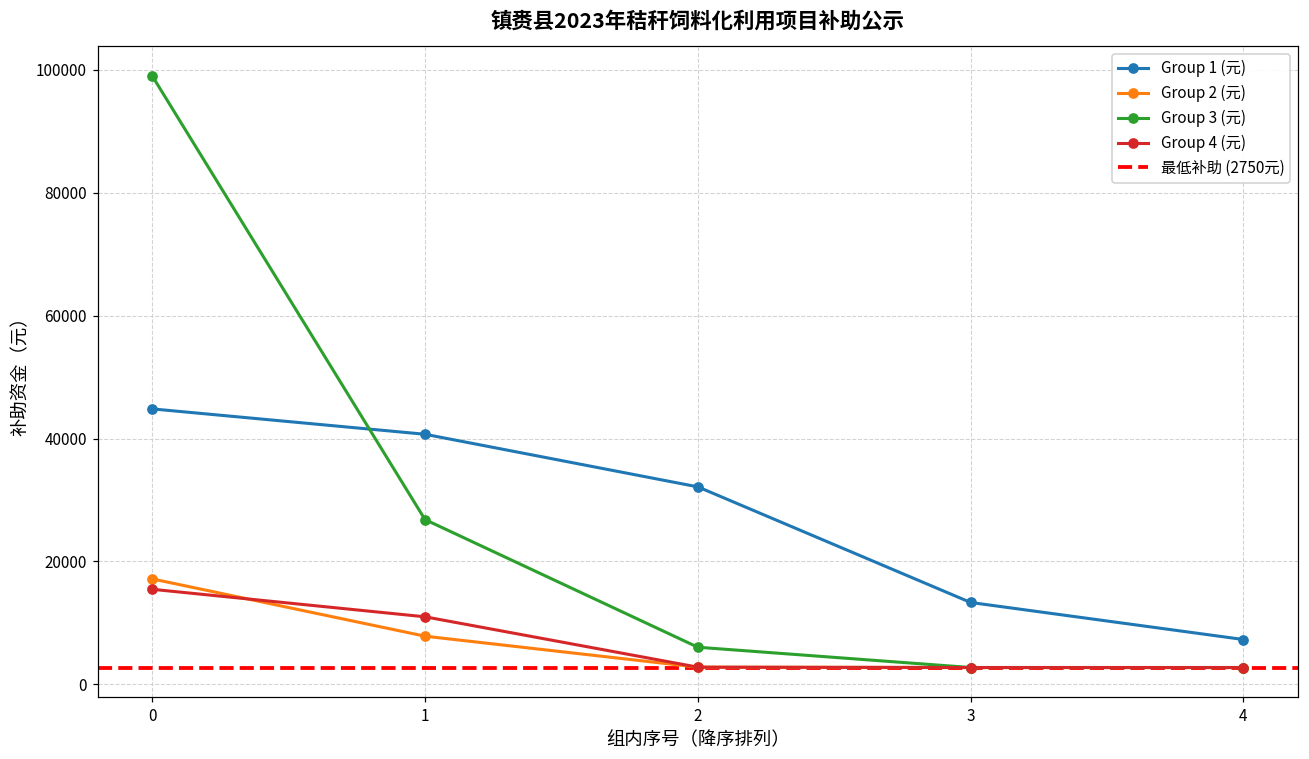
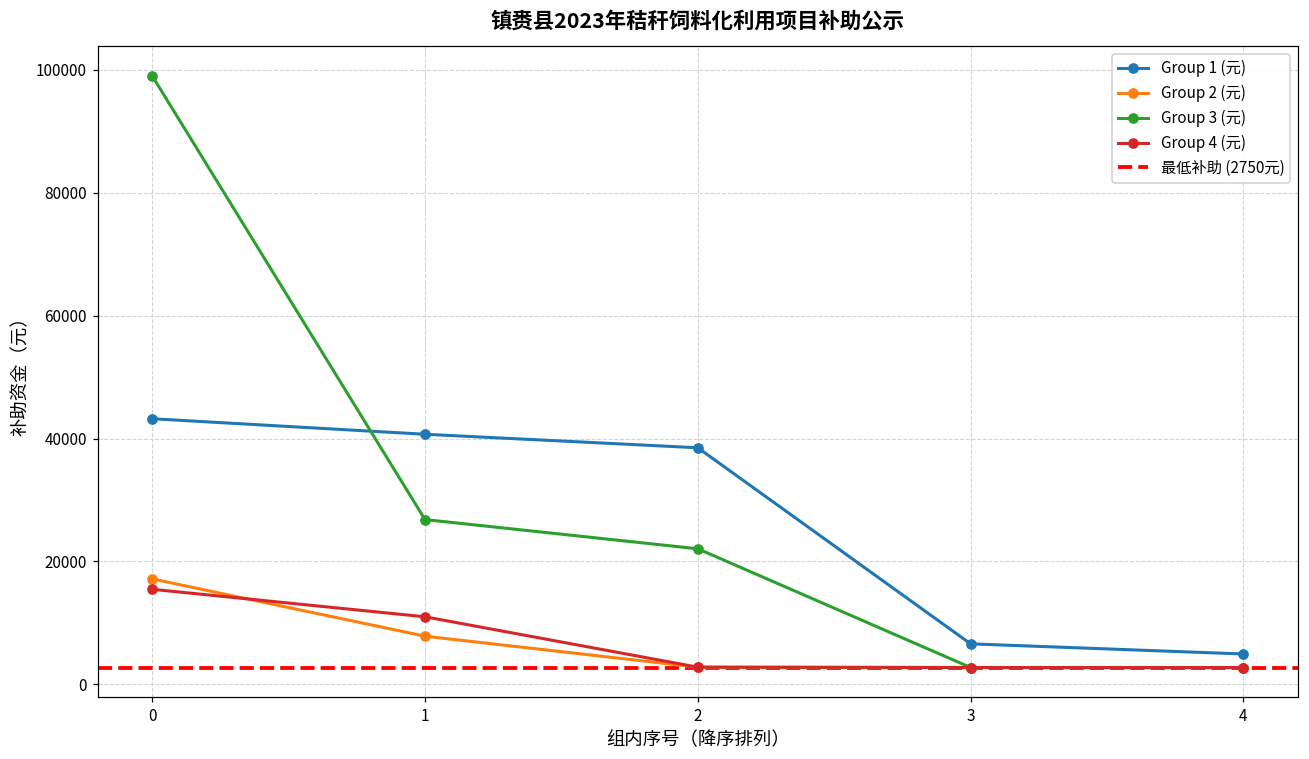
  {
    "Group 1 (元)": {
-     "0": 45000,
+     "0": 43000,
      "1": 41000,
-     "2": 32000,
-     "3": 13000,
-     "4": 7000
+     "2": 39000,
+     "3": 7000,
+     "4": 5000
    },
    "Group 2 (元)": {
      "0": 17000,
      "1": 8000
    },
    "Group 3 (元)": {
      "0": 99000,
      "1": 27000,
-     "2": 6000
+     "2": 22000
    },
    "Group 4 (元)": {
      "0": 15000,
      "1": 11000
    }
  }
